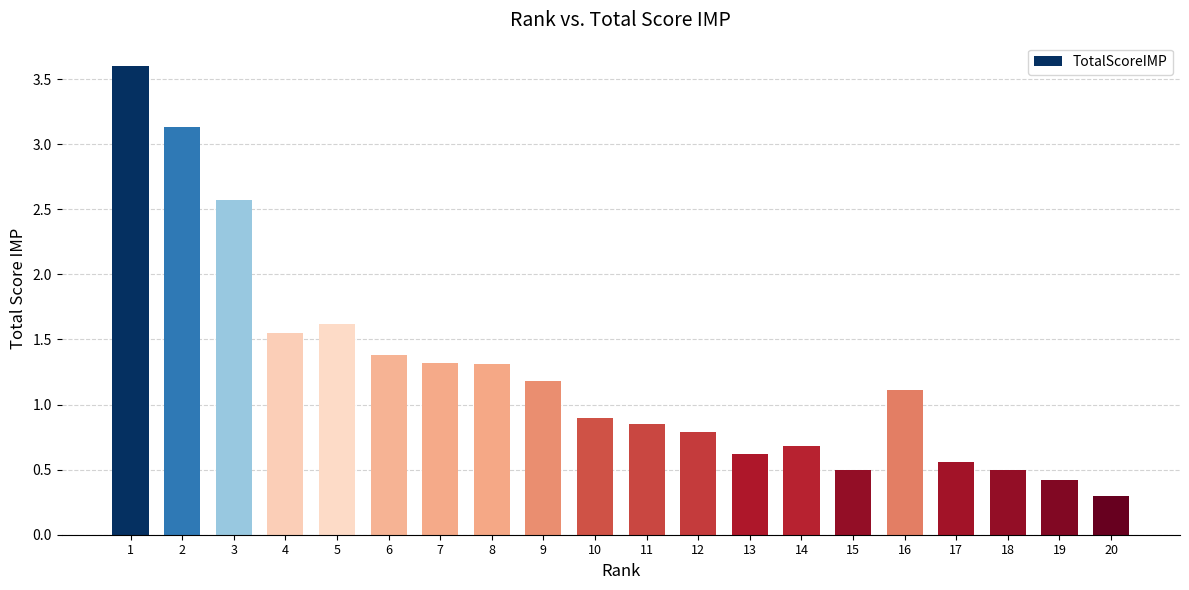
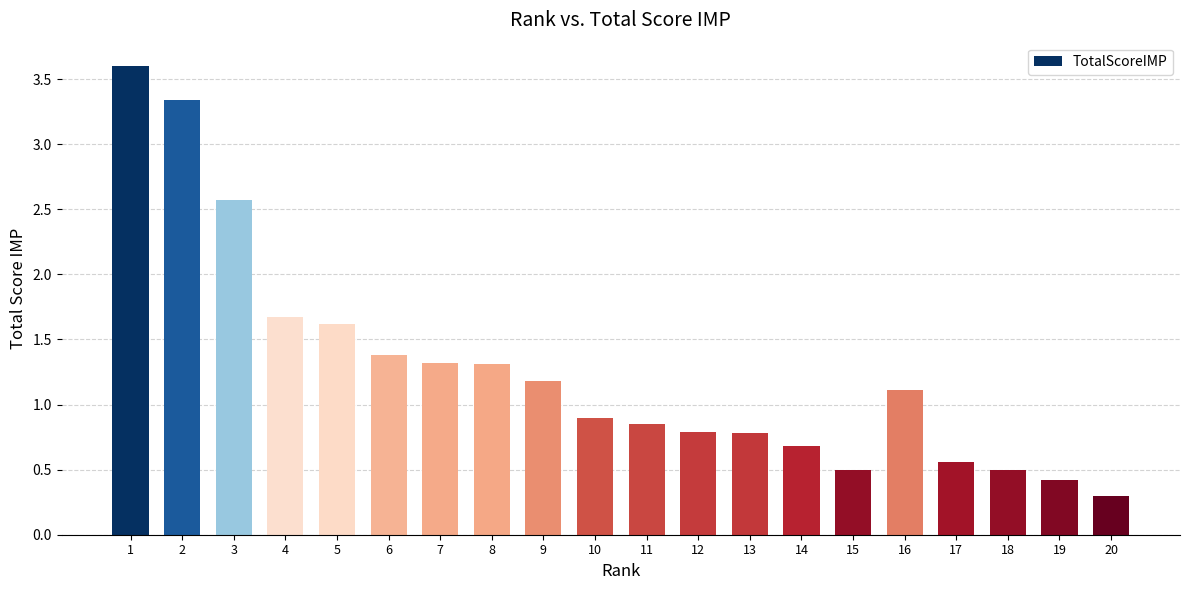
  {
    "1": 3.60,
-   "2": 3.13,
+   "2": 3.34,
    "3": 2.57,
-   "4": 1.55,
+   "4": 1.67,
    "5": 1.62,
    "6": 1.38,
    "7": 1.32,
    "8": 1.31,
    "9": 1.18,
    "10": 0.90,
    "11": 0.85,
    "12": 0.79,
-   "13": 0.62,
+   "13": 0.78,
    "14": 0.68,
    "15": 0.50,
    "16": 1.11,
    "17": 0.56,
    "18": 0.50,
    "19": 0.42,
    "20": 0.30
  }
